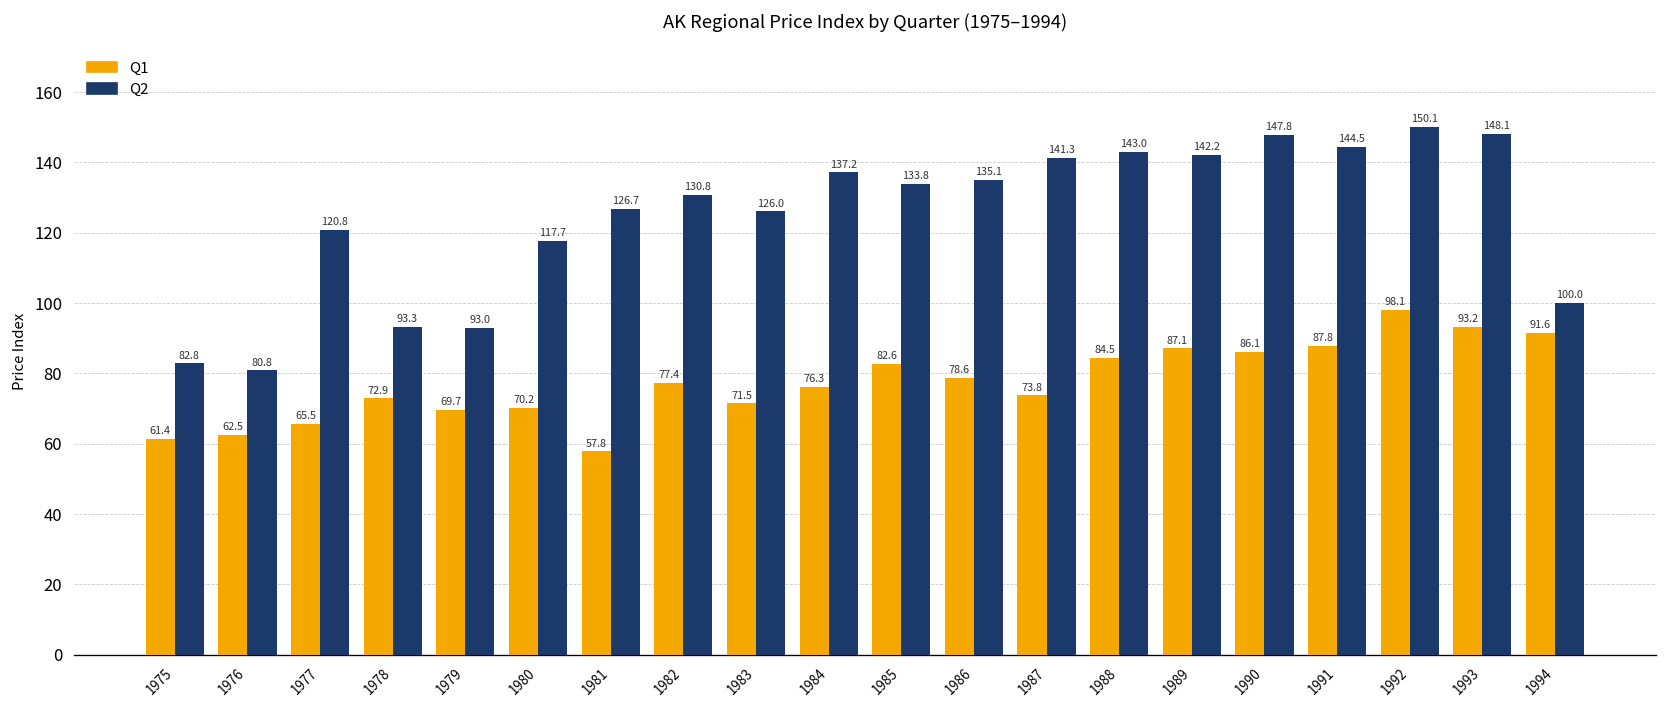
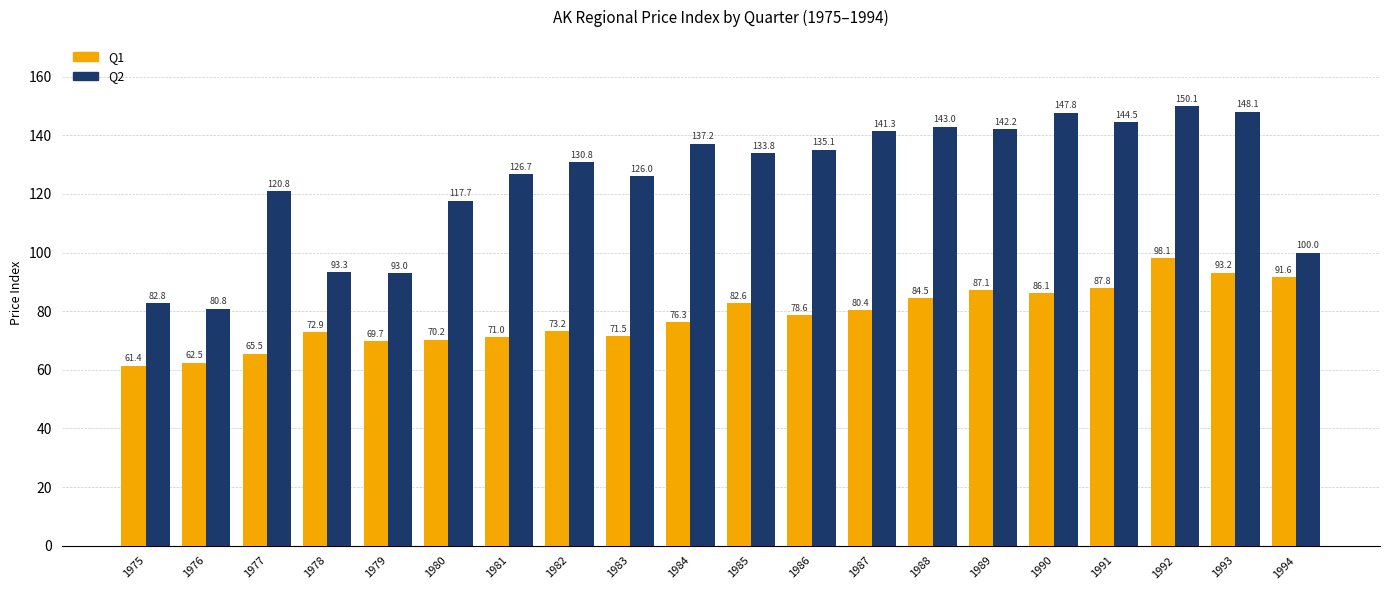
  {
    "Q1": {
      "1975": 61.4,
      "1976": 62.5,
      "1977": 65.5,
      "1978": 72.9,
      "1979": 69.7,
      "1980": 70.2,
-     "1981": 57.8,
-     "1982": 77.4,
+     "1981": 71.0,
+     "1982": 73.2,
      "1983": 71.5,
      "1984": 76.3,
      "1985": 82.6,
      "1986": 78.6,
-     "1987": 73.8,
+     "1987": 80.4,
      "1988": 84.5,
      "1989": 87.1,
      "1990": 86.1,
      "1991": 87.8,
      "1992": 98.1,
      "1993": 93.2,
      "1994": 91.6
    },
    "Q2": {
      "1975": 82.8,
      "1976": 80.8,
      "1977": 120.8,
      "1978": 93.3,
      "1979": 93.0,
      "1980": 117.7,
      "1981": 126.7,
      "1982": 130.8,
      "1983": 126.0,
      "1984": 137.2,
      "1985": 133.8,
      "1986": 135.1,
      "1987": 141.3,
      "1988": 143.0,
      "1989": 142.2,
      "1990": 147.8,
      "1991": 144.5,
      "1992": 150.1,
      "1993": 148.1,
      "1994": 100.0
    }
  }
